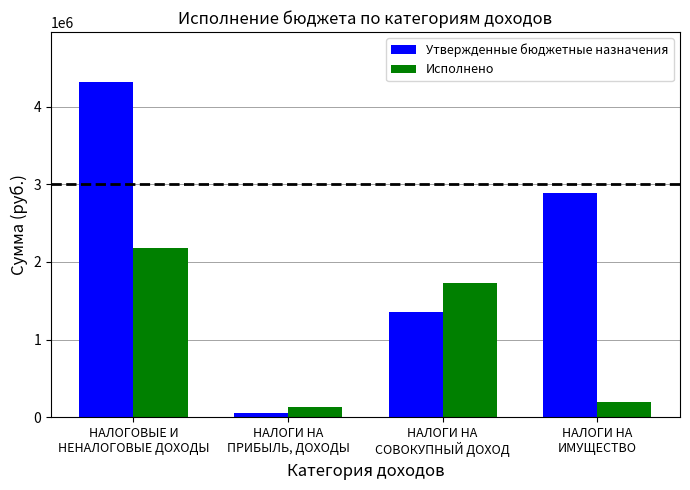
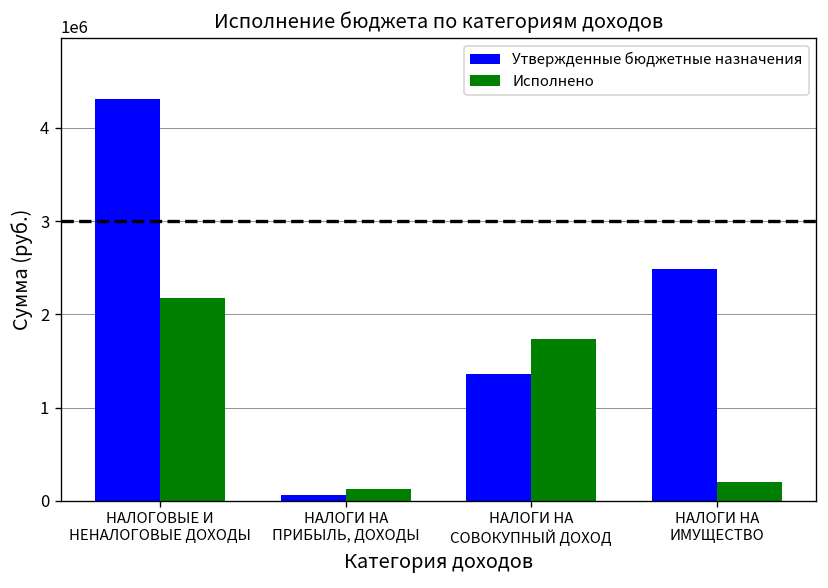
  {
    "Утвержденные бюджетные назначения": {
      "НАЛОГОВЫЕ И НЕНАЛОГОВЫЕ ДОХОДЫ": 4300000,
      "НАЛОГИ НА ПРИБЫЛЬ, ДОХОДЫ": 100000,
      "НАЛОГИ НА СОВОКУПНЫЙ ДОХОД": 1400000,
-     "НАЛОГИ НА ИМУЩЕСТВО": 2900000
+     "НАЛОГИ НА ИМУЩЕСТВО": 2500000
    },
    "Исполнено": {
      "НАЛОГОВЫЕ И НЕНАЛОГОВЫЕ ДОХОДЫ": 2200000,
      "НАЛОГИ НА ПРИБЫЛЬ, ДОХОДЫ": 100000,
      "НАЛОГИ НА СОВОКУПНЫЙ ДОХОД": 1700000,
      "НАЛОГИ НА ИМУЩЕСТВО": 200000
    }
  }
